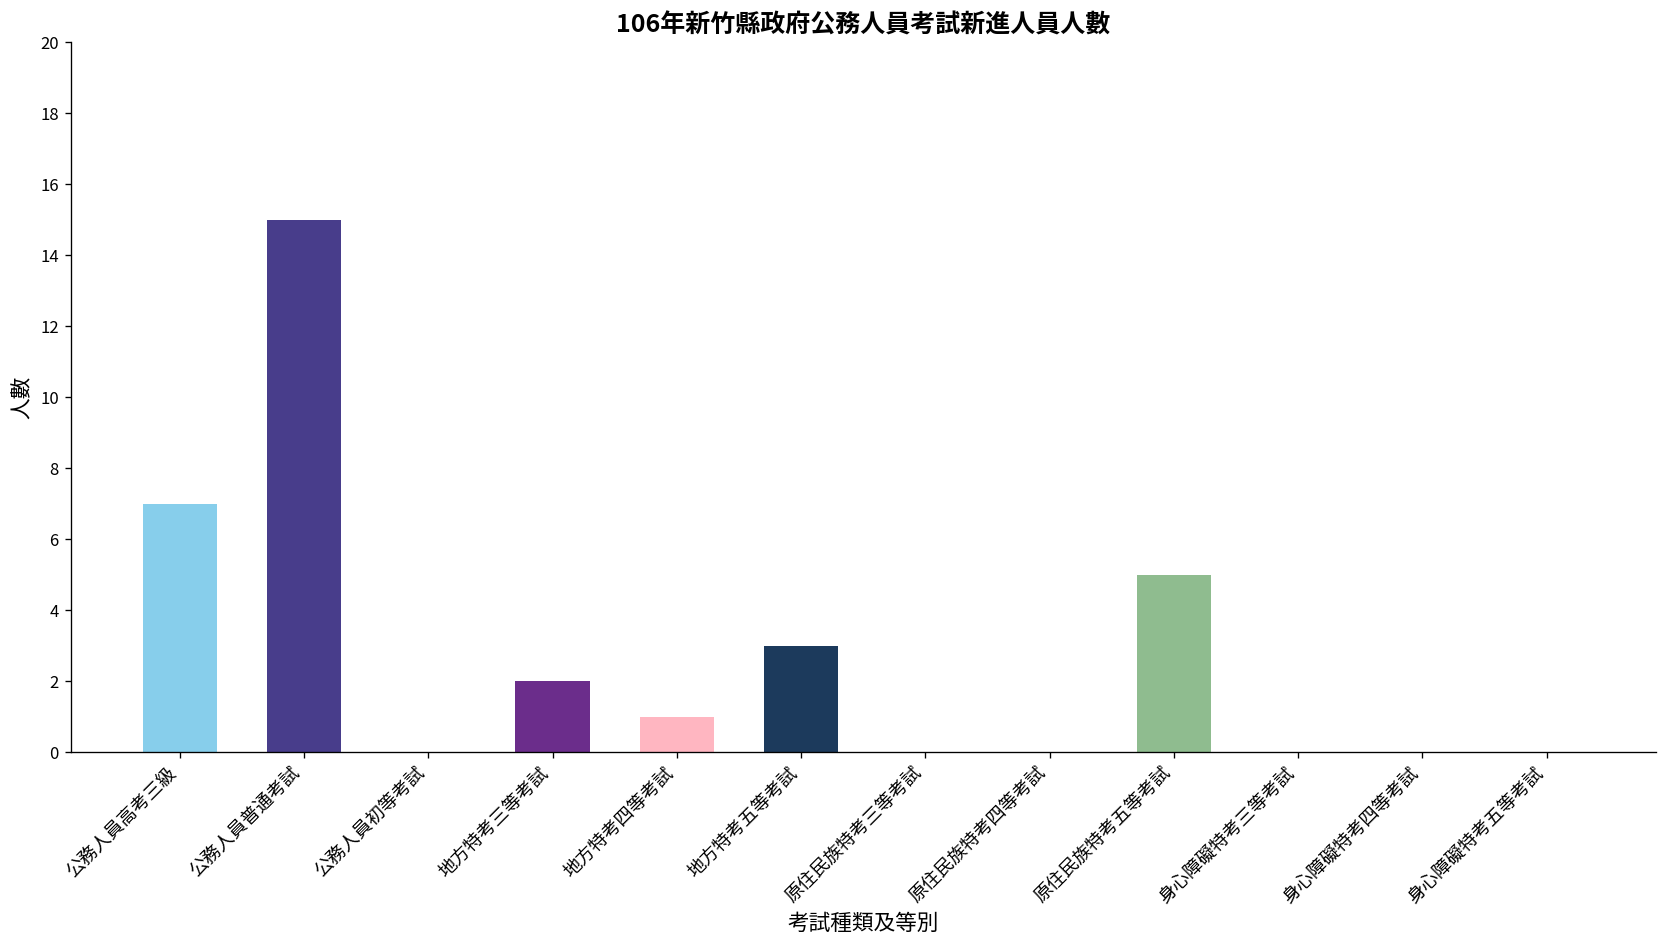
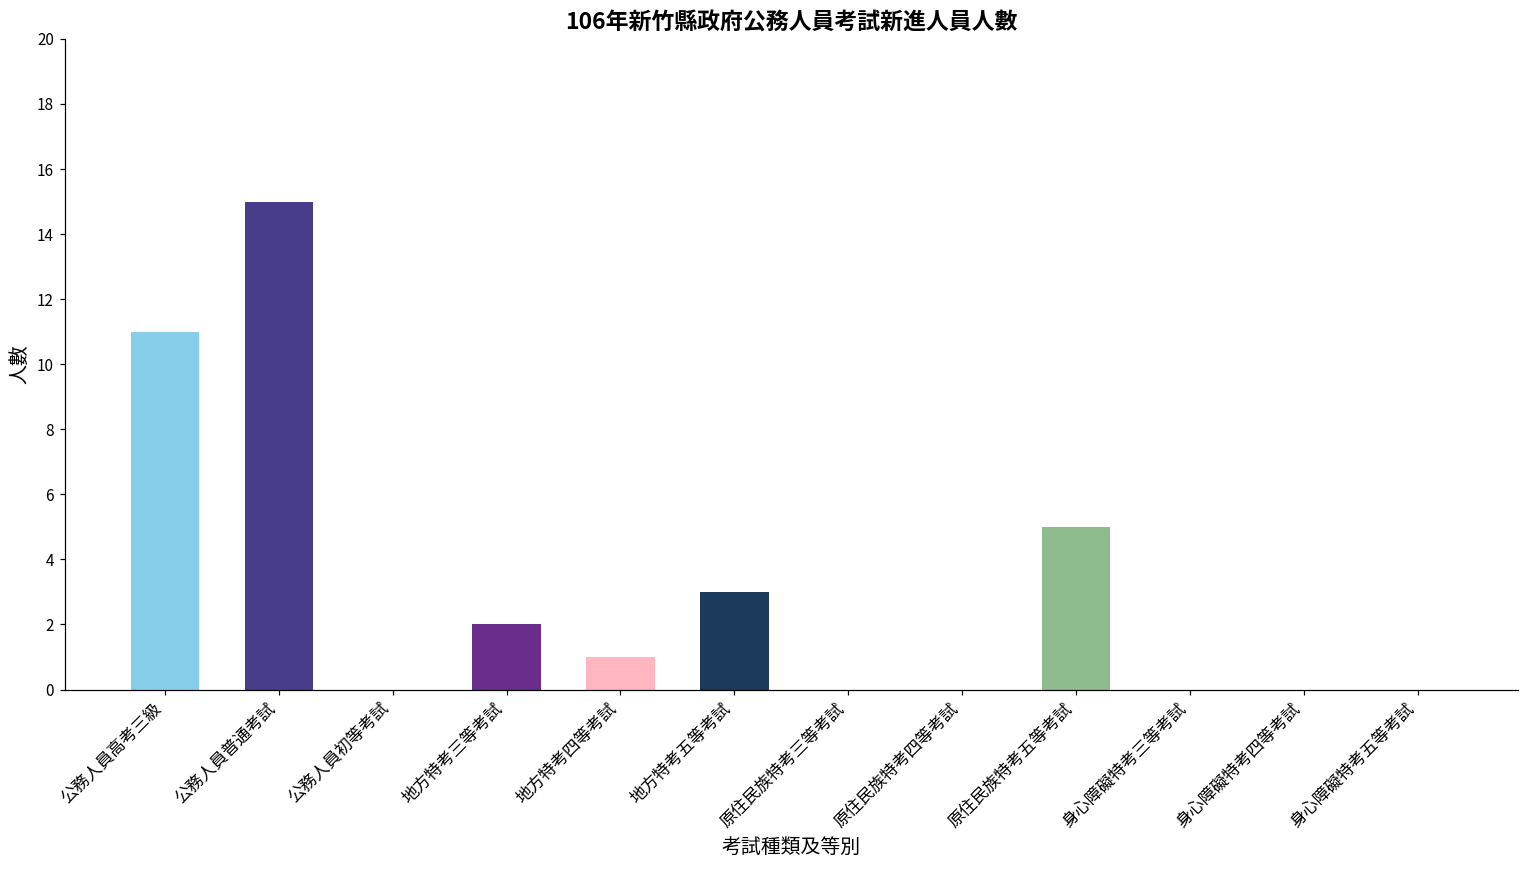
  {
-   "公務人員高考三級": 7,
+   "公務人員高考三級": 11,
    "公務人員普通考試": 15,
    "公務人員初等考試": 0,
    "地方特考三等考試": 2,
    "地方特考四等考試": 1,
    "地方特考五等考試": 3,
    "原住民族特考三等考試": 0,
    "原住民族特考四等考試": 0,
    "原住民族特考五等考試": 5,
    "身心障礙特考三等考試": 0,
    "身心障礙特考四等考試": 0,
    "身心障礙特考五等考試": 0
  }
